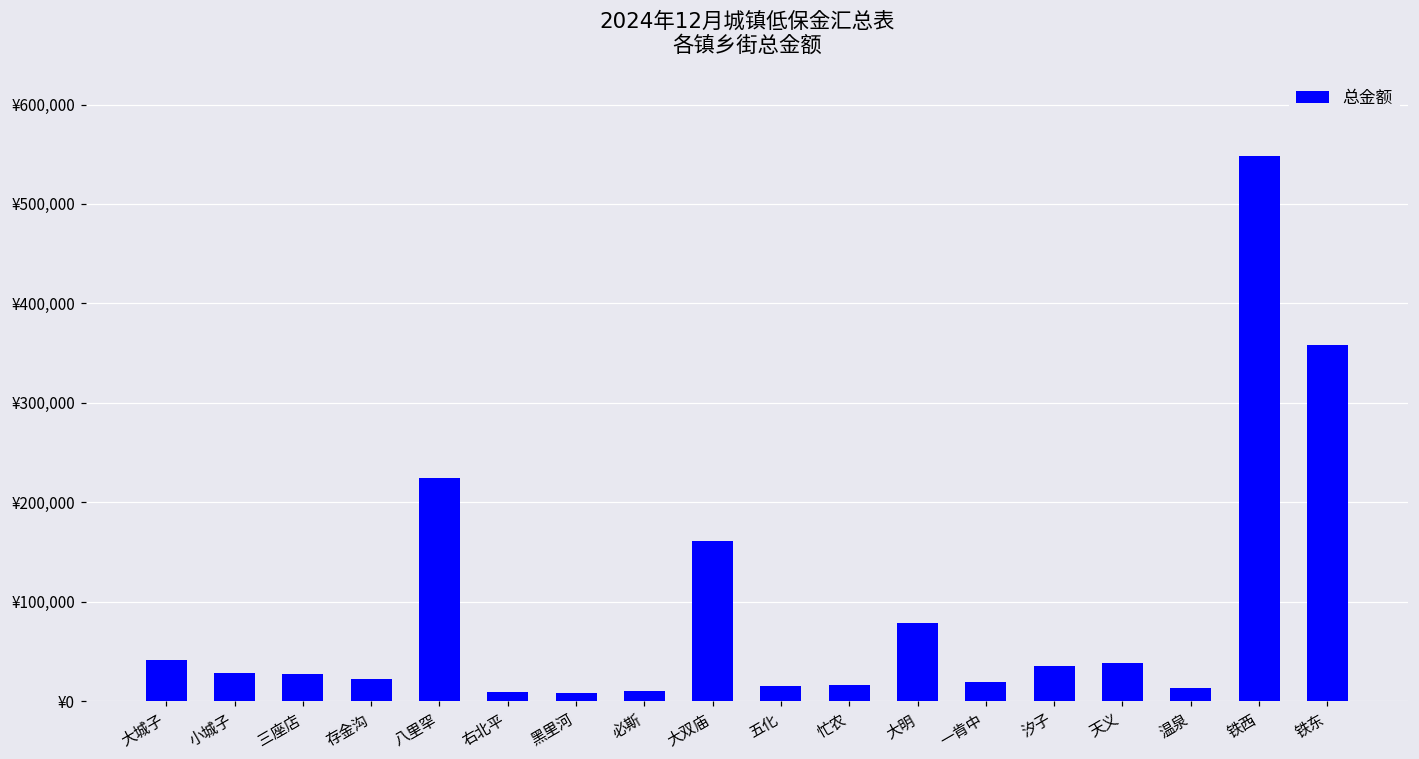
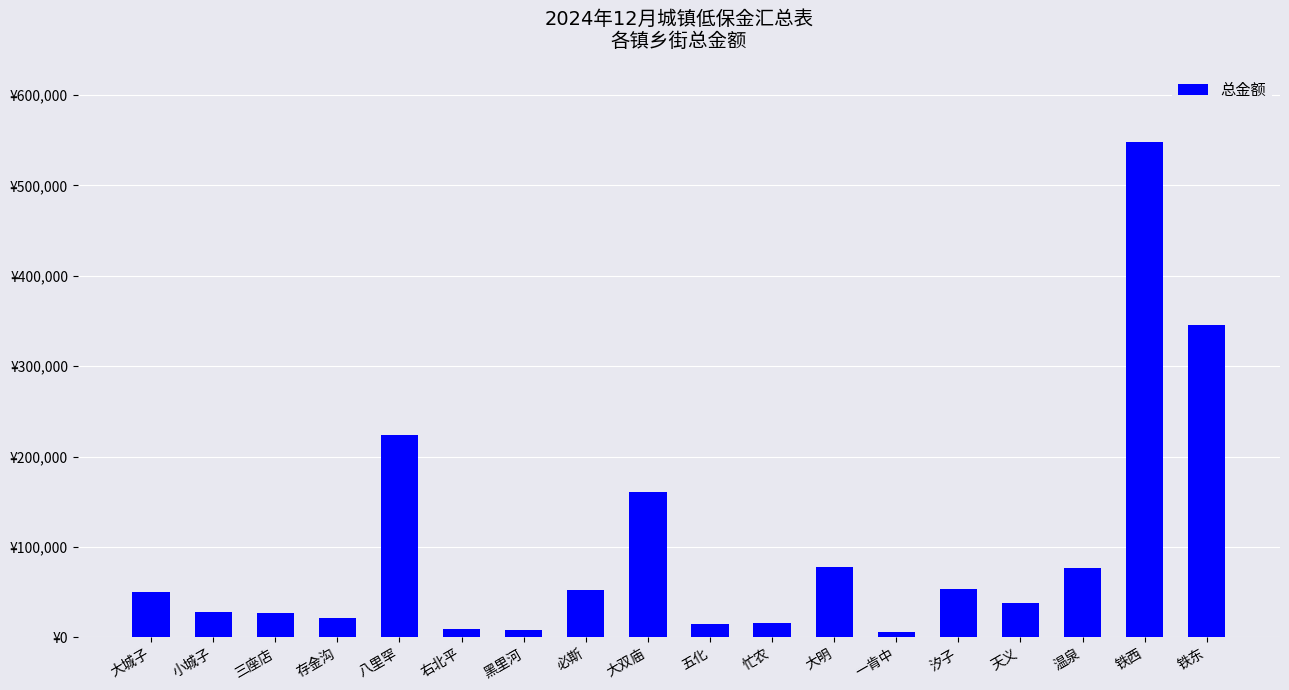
  {
-   "大城子": "¥40,000",
+   "大城子": "¥50,000",
    "小城子": "¥30,000",
    "三座店": "¥30,000",
    "存金沟": "¥20,000",
    "八里罕": "¥220,000",
    "右北平": "¥10,000",
    "黑里河": "¥10,000",
-   "必斯": "¥10,000",
+   "必斯": "¥50,000",
    "大双庙": "¥160,000",
    "五化": "¥10,000",
    "忙农": "¥20,000",
    "大明": "¥80,000",
-   "一肯中": "¥20,000",
-   "汐子": "¥40,000",
+   "一肯中": "¥10,000",
+   "汐子": "¥50,000",
    "天义": "¥40,000",
-   "温泉": "¥10,000",
+   "温泉": "¥80,000",
    "铁西": "¥550,000",
-   "铁东": "¥360,000"
+   "铁东": "¥350,000"
  }
